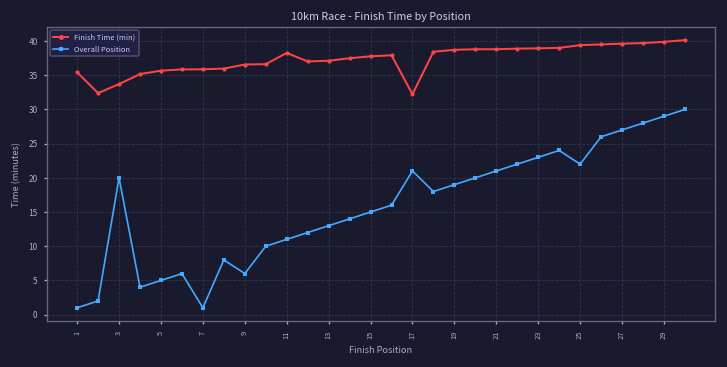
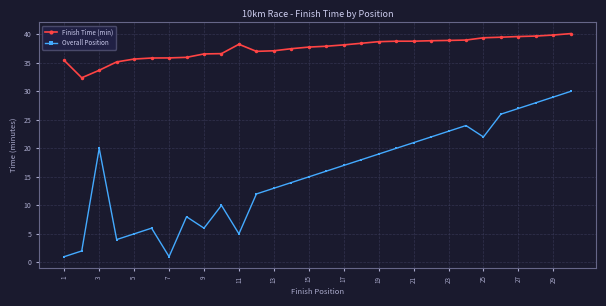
  {
    "Finish Time (min)": {
      "1": 35,
      "3": 34,
      "5": 36,
      "7": 36,
      "9": 37,
      "11": 38,
      "13": 37,
      "15": 38,
-     "17": 32,
+     "17": 38,
      "19": 39,
      "21": 39,
      "23": 39,
      "25": 39,
      "27": 40,
      "29": 40
    },
    "Overall Position": {
      "1": 1,
      "3": 20,
      "5": 5,
      "7": 1,
      "9": 6,
-     "11": 11,
+     "11": 5,
      "13": 13,
      "15": 15,
-     "17": 21,
+     "17": 17,
      "19": 19,
      "21": 21,
      "23": 23,
      "25": 22,
      "27": 27,
      "29": 29
    }
  }
